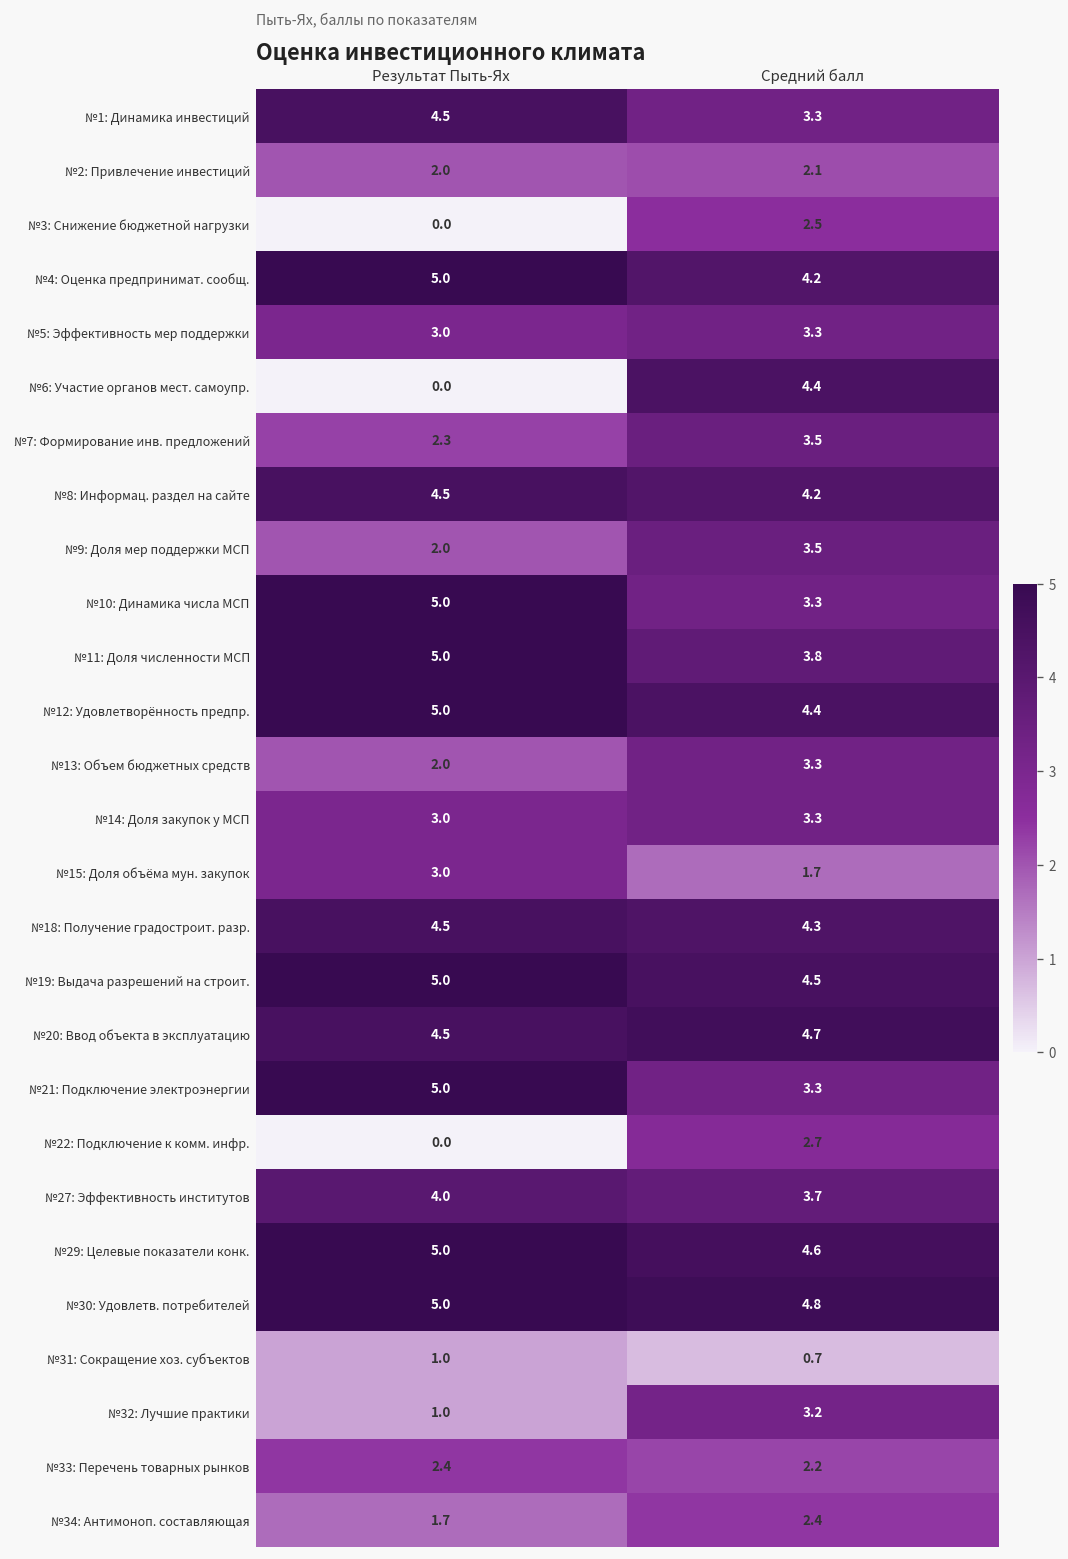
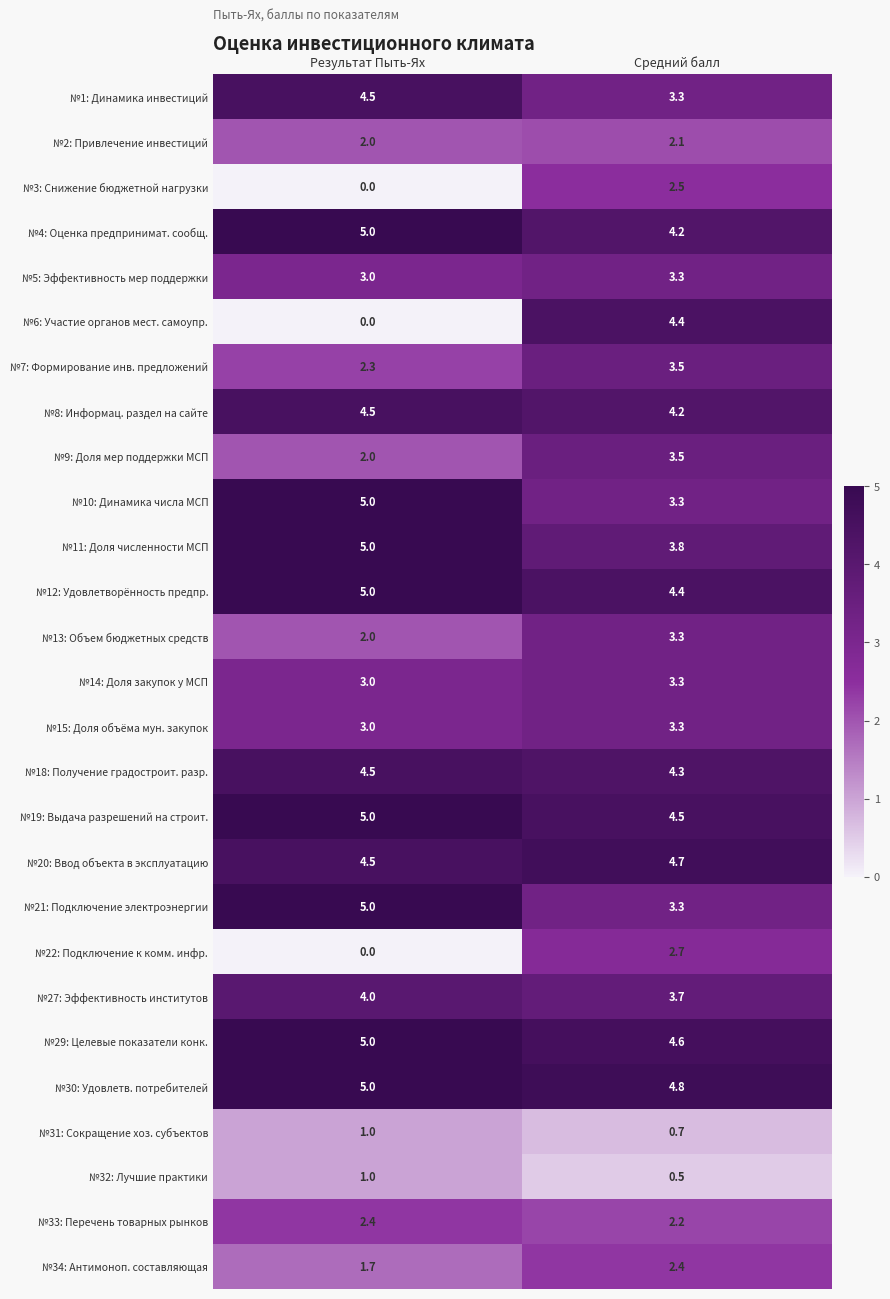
  {
    "№1: Динамика инвестиций": {
      "Результат Пыть-Ях": 4.5,
      "Средний балл": 3.3
    },
    "№2: Привлечение инвестиций": {
      "Результат Пыть-Ях": 2.0,
      "Средний балл": 2.1
    },
    "№3: Снижение бюджетной нагрузки": {
      "Результат Пыть-Ях": 0.0,
      "Средний балл": 2.5
    },
    "№4: Оценка предпринимат. сообщ.": {
      "Результат Пыть-Ях": 5.0,
      "Средний балл": 4.2
    },
    "№5: Эффективность мер поддержки": {
      "Результат Пыть-Ях": 3.0,
      "Средний балл": 3.3
    },
    "№6: Участие органов мест. самоупр.": {
      "Результат Пыть-Ях": 0.0,
      "Средний балл": 4.4
    },
    "№7: Формирование инв. предложений": {
      "Результат Пыть-Ях": 2.3,
      "Средний балл": 3.5
    },
    "№8: Информац. раздел на сайте": {
      "Результат Пыть-Ях": 4.5,
      "Средний балл": 4.2
    },
    "№9: Доля мер поддержки МСП": {
      "Результат Пыть-Ях": 2.0,
      "Средний балл": 3.5
    },
    "№10: Динамика числа МСП": {
      "Результат Пыть-Ях": 5.0,
      "Средний балл": 3.3
    },
    "№11: Доля численности МСП": {
      "Результат Пыть-Ях": 5.0,
      "Средний балл": 3.8
    },
    "№12: Удовлетворённость предпр.": {
      "Результат Пыть-Ях": 5.0,
      "Средний балл": 4.4
    },
    "№13: Объем бюджетных средств": {
      "Результат Пыть-Ях": 2.0,
      "Средний балл": 3.3
    },
    "№14: Доля закупок у МСП": {
      "Результат Пыть-Ях": 3.0,
      "Средний балл": 3.3
    },
    "№15: Доля объёма мун. закупок": {
      "Результат Пыть-Ях": 3.0,
-     "Средний балл": 1.7
+     "Средний балл": 3.3
    },
    "№18: Получение градостроит. разр.": {
      "Результат Пыть-Ях": 4.5,
      "Средний балл": 4.3
    },
    "№19: Выдача разрешений на строит.": {
      "Результат Пыть-Ях": 5.0,
      "Средний балл": 4.5
    },
    "№20: Ввод объекта в эксплуатацию": {
      "Результат Пыть-Ях": 4.5,
      "Средний балл": 4.7
    },
    "№21: Подключение электроэнергии": {
      "Результат Пыть-Ях": 5.0,
      "Средний балл": 3.3
    },
    "№22: Подключение к комм. инфр.": {
      "Результат Пыть-Ях": 0.0,
      "Средний балл": 2.7
    },
    "№27: Эффективность институтов": {
      "Результат Пыть-Ях": 4.0,
      "Средний балл": 3.7
    },
    "№29: Целевые показатели конк.": {
      "Результат Пыть-Ях": 5.0,
      "Средний балл": 4.6
    },
    "№30: Удовлетв. потребителей": {
      "Результат Пыть-Ях": 5.0,
      "Средний балл": 4.8
    },
    "№31: Сокращение хоз. субъектов": {
      "Результат Пыть-Ях": 1.0,
      "Средний балл": 0.7
    },
    "№32: Лучшие практики": {
      "Результат Пыть-Ях": 1.0,
-     "Средний балл": 3.2
+     "Средний балл": 0.5
    },
    "№33: Перечень товарных рынков": {
      "Результат Пыть-Ях": 2.4,
      "Средний балл": 2.2
    },
    "№34: Антимоноп. составляющая": {
      "Результат Пыть-Ях": 1.7,
      "Средний балл": 2.4
    }
  }
